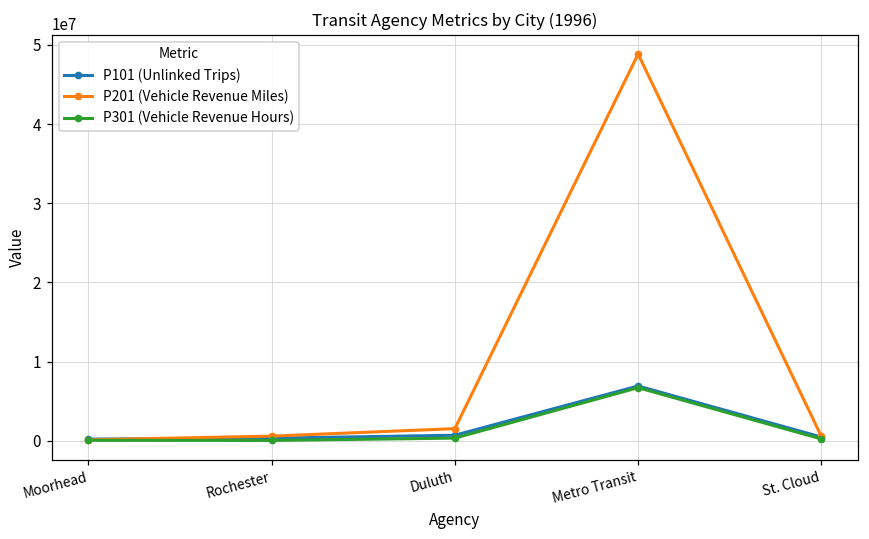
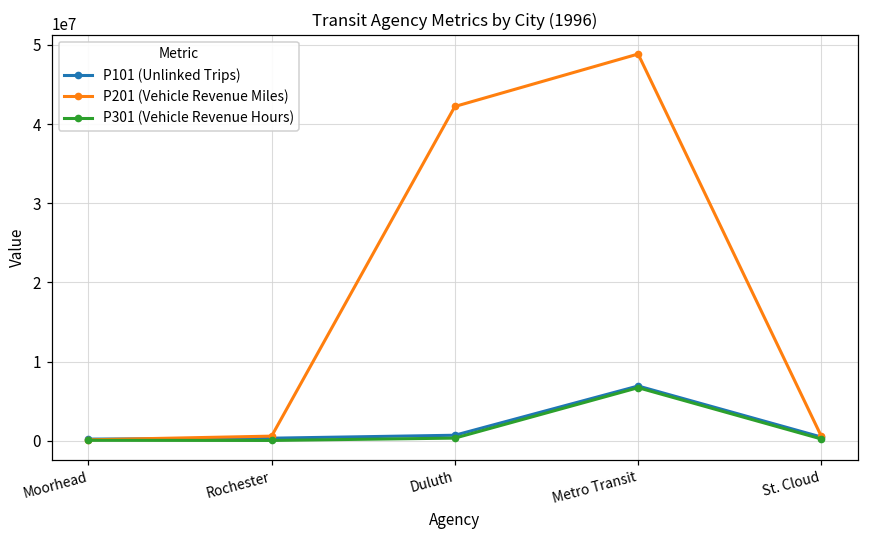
  {
    "P101 (Unlinked Trips)": {
      "Duluth": 1000000
    },
    "P201 (Vehicle Revenue Miles)": {
-     "Duluth": 2000000,
+     "Duluth": 42000000,
      "Metro Transit": 49000000
    },
    "P301 (Vehicle Revenue Hours)": {
      "Duluth": 0
    }
  }
